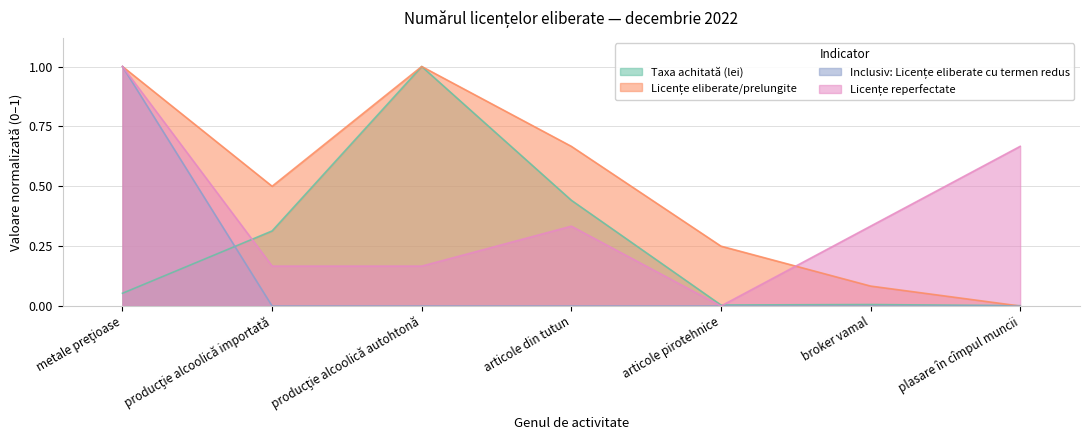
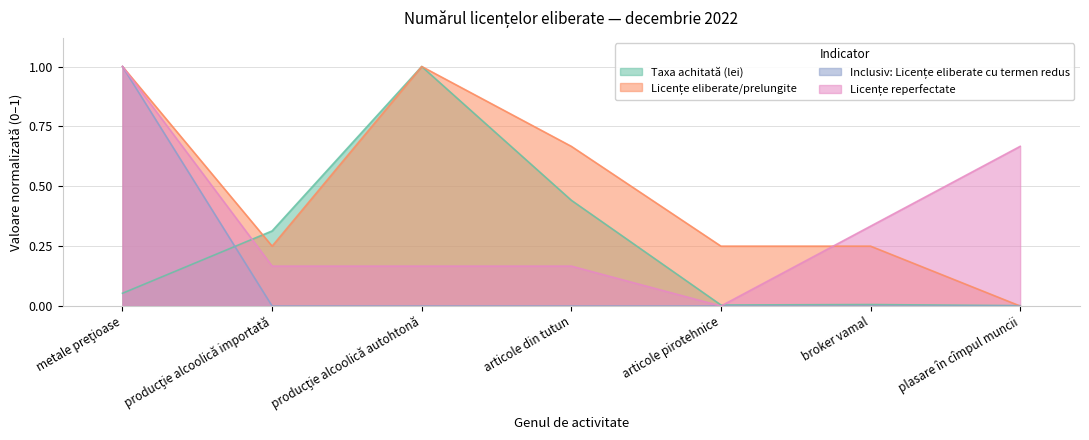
  {
    "Licențe eliberate/prelungite": {
-     "producţie alcoolică importată": 0.50,
+     "producţie alcoolică importată": 0.25,
      "articole din tutun": 0.67,
      "articole pirotehnice": 0.25,
-     "broker vamal": 0.08
+     "broker vamal": 0.25
    },
    "Licențe reperfectate": {
      "producţie alcoolică importată": 0.17,
      "producţie alcoolică autohtonă": 0.17,
-     "articole din tutun": 0.33,
+     "articole din tutun": 0.17,
      "broker vamal": 0.33,
      "plasare în cîmpul muncii": 0.67
    }
  }
